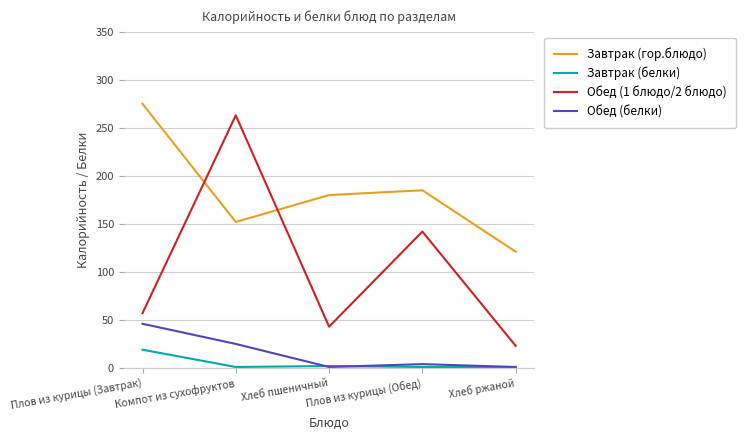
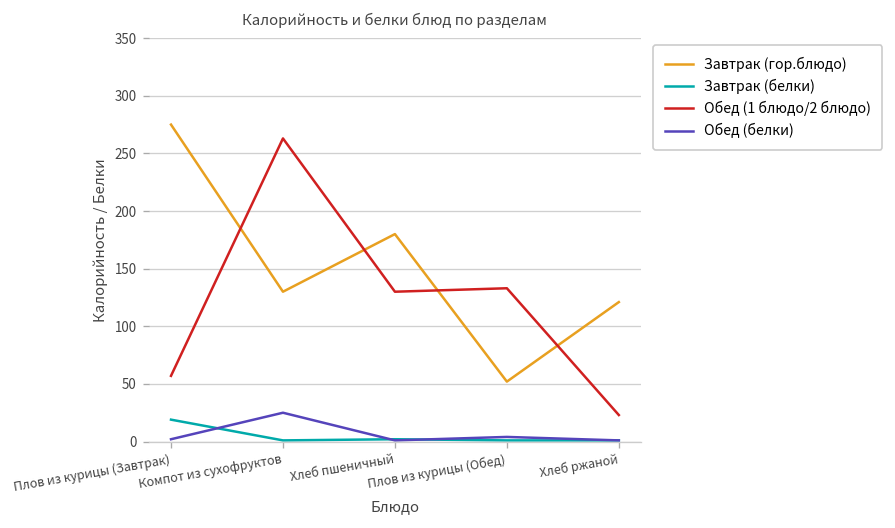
  {
    "Завтрак (гор.блюдо)": {
      "Плов из курицы (Завтрак)": 280,
-     "Компот из сухофруктов": 150,
+     "Компот из сухофруктов": 130,
      "Хлеб пшеничный": 180,
-     "Плов из курицы (Обед)": 190,
+     "Плов из курицы (Обед)": 50,
      "Хлеб ржаной": 120
    },
    "Завтрак (белки)": {
      "Плов из курицы (Завтрак)": 20,
      "Компот из сухофруктов": 0,
      "Плов из курицы (Обед)": 0
    },
    "Обед (1 блюдо/2 блюдо)": {
      "Плов из курицы (Завтрак)": 60,
      "Компот из сухофруктов": 260,
-     "Хлеб пшеничный": 40,
-     "Плов из курицы (Обед)": 140,
+     "Хлеб пшеничный": 130,
+     "Плов из курицы (Обед)": 130,
      "Хлеб ржаной": 20
    },
    "Обед (белки)": {
-     "Плов из курицы (Завтрак)": 50,
+     "Плов из курицы (Завтрак)": 0,
      "Компот из сухофруктов": 30,
      "Плов из курицы (Обед)": 0
    }
  }
